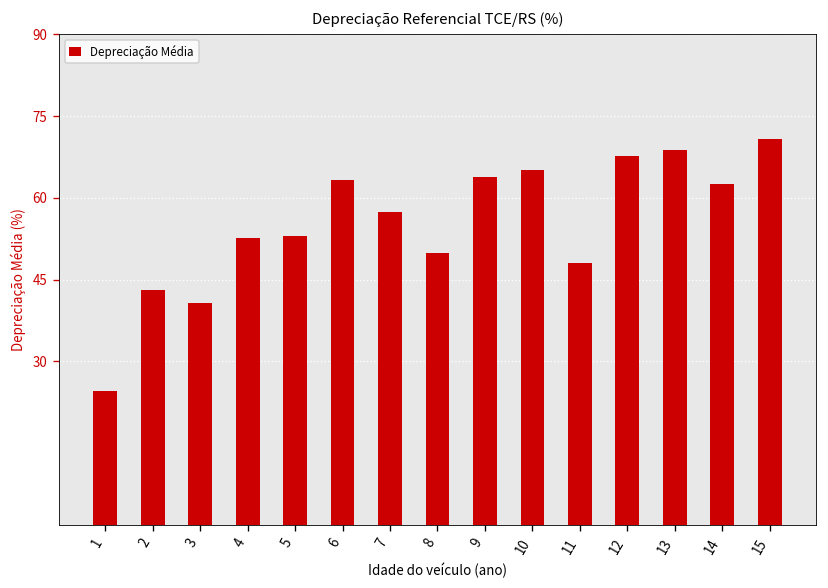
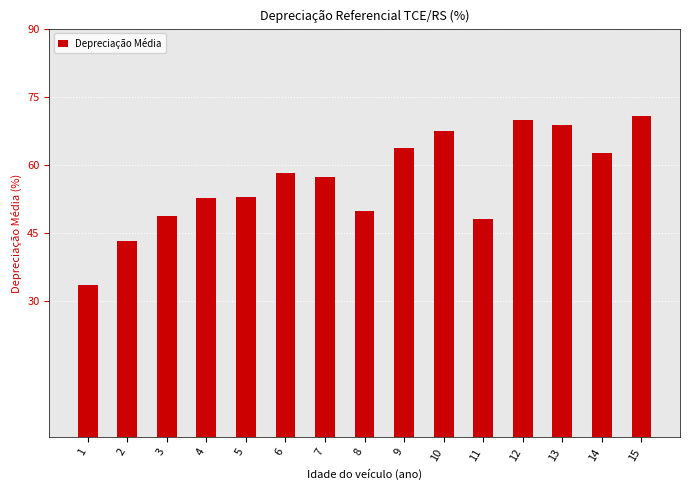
  {
-   "1": 25,
+   "1": 34,
    "2": 43,
-   "3": 41,
+   "3": 49,
    "4": 53,
    "5": 53,
-   "6": 63,
+   "6": 58,
    "7": 57,
    "8": 50,
    "9": 64,
-   "10": 65,
+   "10": 67,
    "11": 48,
-   "12": 68,
+   "12": 70,
    "13": 69,
    "14": 63,
    "15": 71
  }
